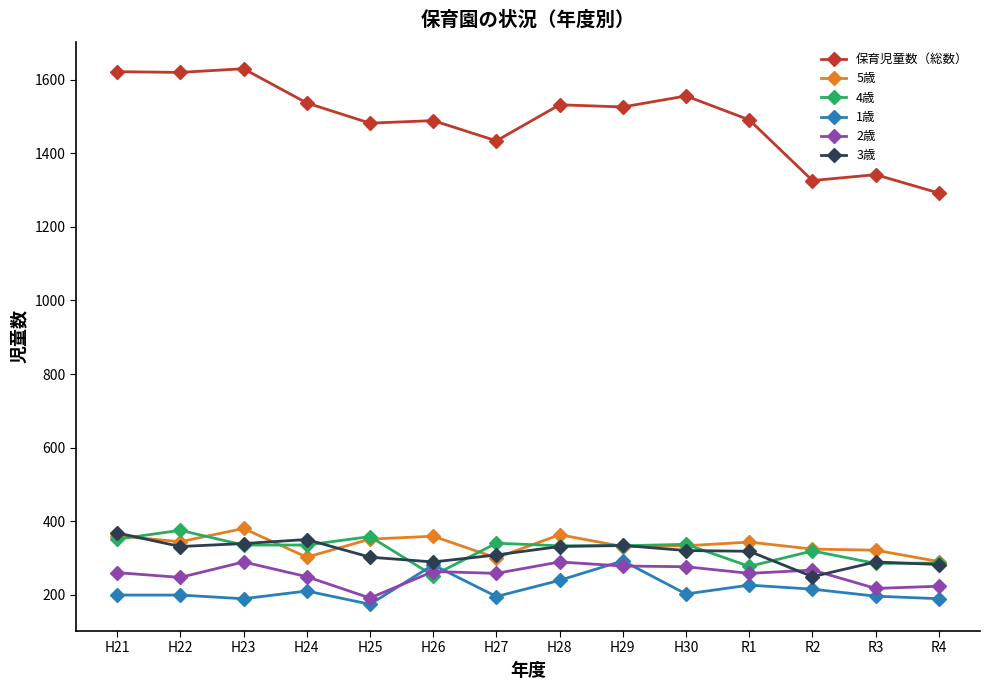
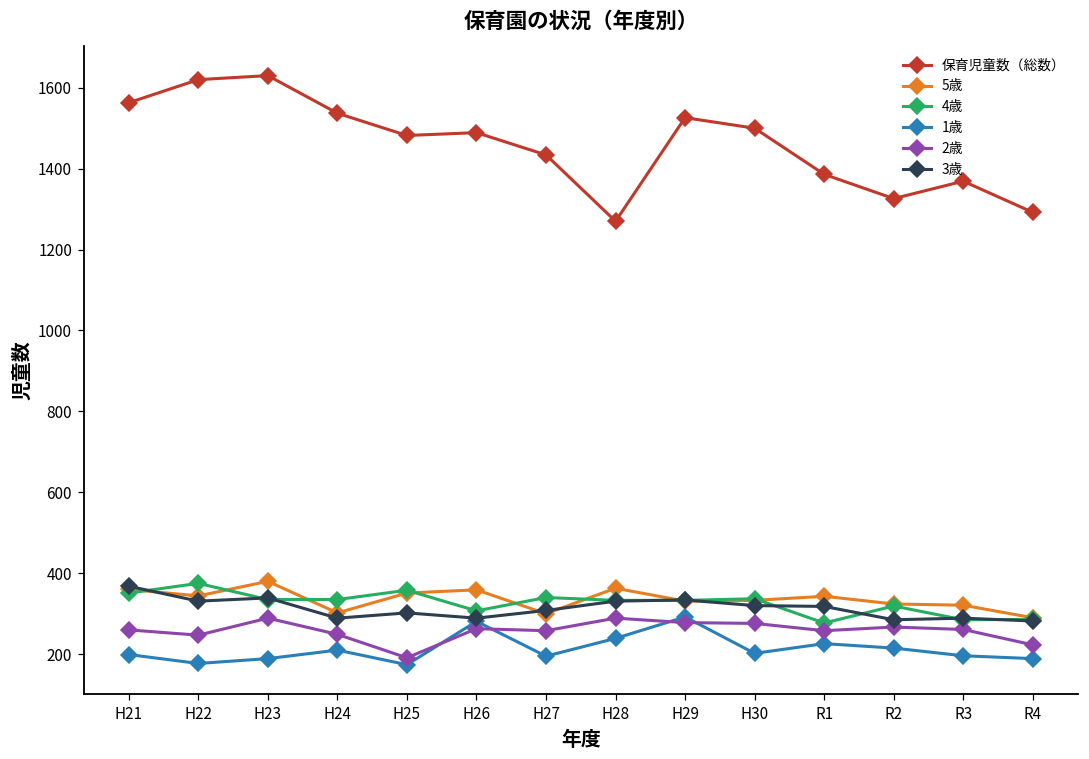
  {
    "保育児童数（総数）": {
-     "H21": 1620,
+     "H21": 1560,
      "H22": 1620,
      "H23": 1630,
      "H24": 1540,
      "H25": 1480,
      "H26": 1490,
      "H27": 1430,
-     "H28": 1530,
+     "H28": 1270,
      "H29": 1530,
-     "H30": 1560,
-     "R1": 1490,
+     "H30": 1500,
+     "R1": 1390,
      "R2": 1330,
-     "R3": 1340,
+     "R3": 1370,
      "R4": 1290
    },
    "5歳": {
      "H21": 360,
      "H22": 340,
      "H23": 380,
      "H24": 300,
      "H26": 360,
      "H27": 300,
      "H28": 360,
      "R1": 340,
      "R3": 320
    },
    "4歳": {
      "H21": 350,
      "H22": 380,
      "H24": 340,
-     "H26": 250,
+     "H26": 310,
      "H27": 340,
      "R1": 280
    },
    "1歳": {
      "H21": 200,
-     "H22": 200,
+     "H22": 180,
      "H23": 190,
      "H24": 210,
      "H25": 170,
      "H26": 280,
      "H27": 200,
      "H28": 240,
      "H29": 290,
      "H30": 200,
      "R1": 230,
      "R2": 220,
      "R3": 200,
      "R4": 190
    },
    "2歳": {
      "H21": 260,
      "H22": 250,
      "H23": 290,
      "H24": 250,
      "H25": 190,
      "H26": 260,
      "H27": 260,
      "H28": 290,
      "H29": 280,
      "H30": 280,
      "R1": 260,
      "R2": 270,
-     "R3": 220,
+     "R3": 260,
      "R4": 220
    },
    "3歳": {
      "H21": 370,
      "H22": 330,
-     "H24": 350,
+     "H24": 290,
      "H25": 300,
      "H26": 290,
      "H27": 310,
      "H30": 320,
      "R1": 320,
-     "R2": 250
+     "R2": 290
    }
  }
